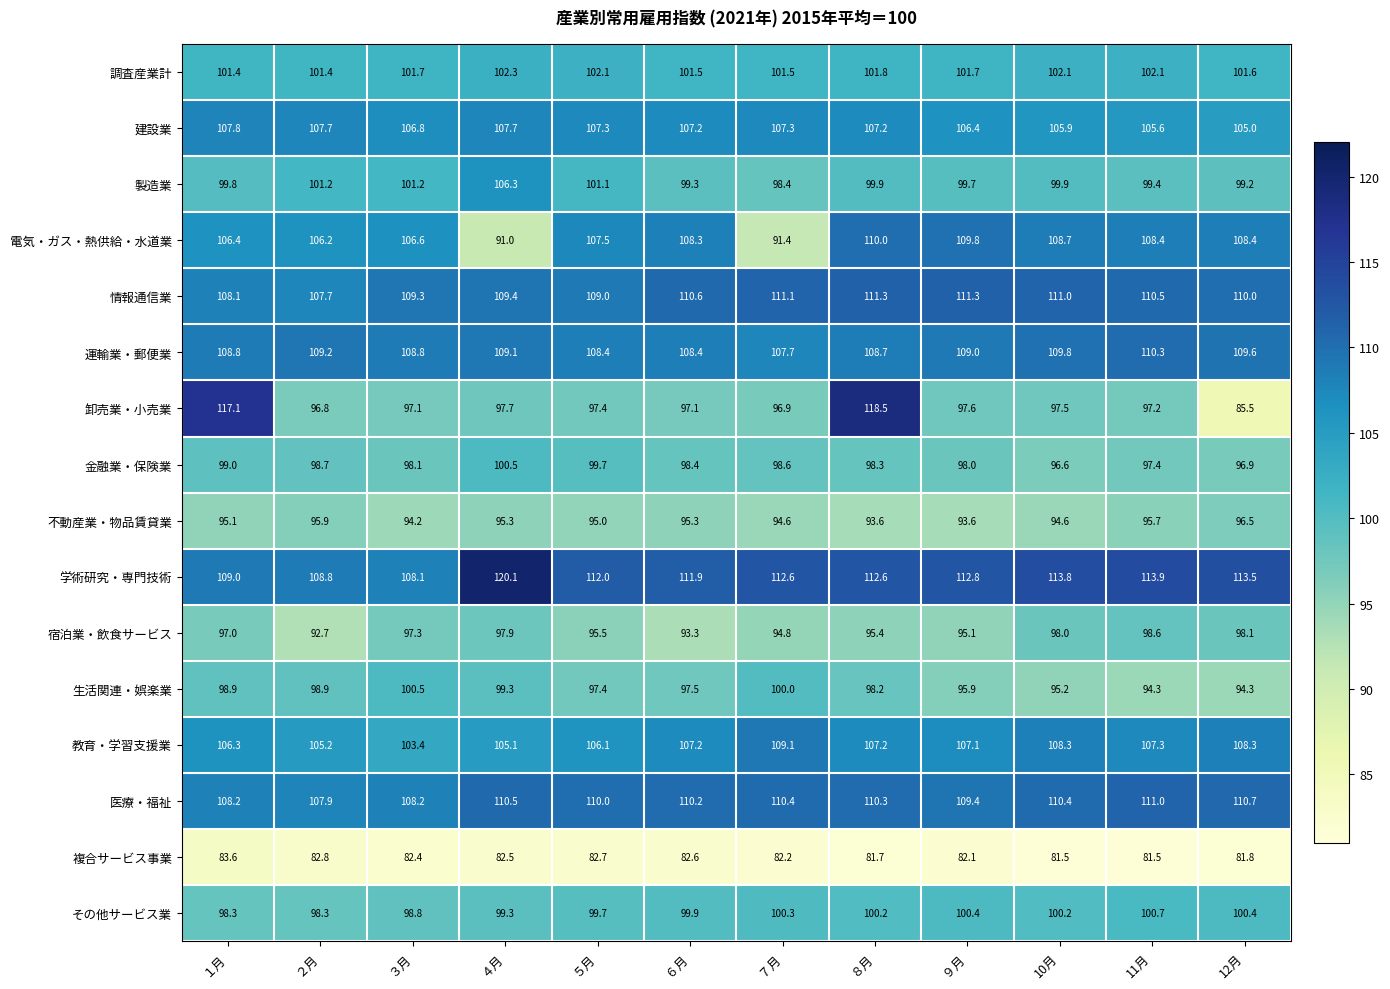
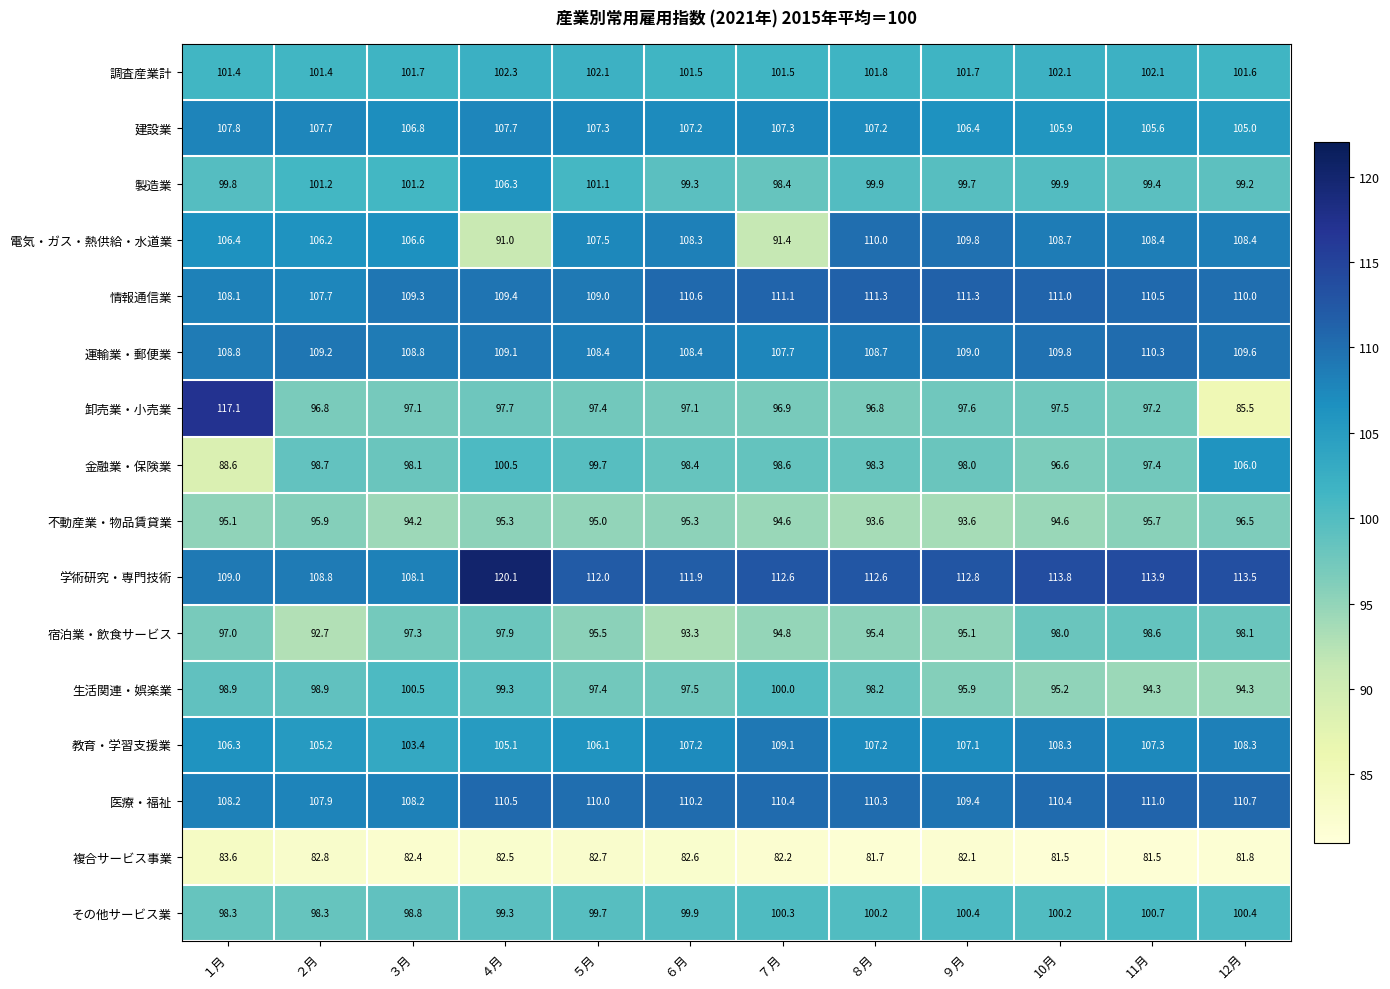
  {
    "調査産業計": {
      "１月": 101.4,
      "２月": 101.4,
      "３月": 101.7,
      "４月": 102.3,
      "５月": 102.1,
      "６月": 101.5,
      "７月": 101.5,
      "８月": 101.8,
      "９月": 101.7,
      "10月": 102.1,
      "11月": 102.1,
      "12月": 101.6
    },
    "建設業": {
      "１月": 107.8,
      "２月": 107.7,
      "３月": 106.8,
      "４月": 107.7,
      "５月": 107.3,
      "６月": 107.2,
      "７月": 107.3,
      "８月": 107.2,
      "９月": 106.4,
      "10月": 105.9,
      "11月": 105.6,
      "12月": 105.0
    },
    "製造業": {
      "１月": 99.8,
      "２月": 101.2,
      "３月": 101.2,
      "４月": 106.3,
      "５月": 101.1,
      "６月": 99.3,
      "７月": 98.4,
      "８月": 99.9,
      "９月": 99.7,
      "10月": 99.9,
      "11月": 99.4,
      "12月": 99.2
    },
    "電気・ガス・熱供給・水道業": {
      "１月": 106.4,
      "２月": 106.2,
      "３月": 106.6,
      "４月": 91.0,
      "５月": 107.5,
      "６月": 108.3,
      "７月": 91.4,
      "８月": 110.0,
      "９月": 109.8,
      "10月": 108.7,
      "11月": 108.4,
      "12月": 108.4
    },
    "情報通信業": {
      "１月": 108.1,
      "２月": 107.7,
      "３月": 109.3,
      "４月": 109.4,
      "５月": 109.0,
      "６月": 110.6,
      "７月": 111.1,
      "８月": 111.3,
      "９月": 111.3,
      "10月": 111.0,
      "11月": 110.5,
      "12月": 110.0
    },
    "運輸業・郵便業": {
      "１月": 108.8,
      "２月": 109.2,
      "３月": 108.8,
      "４月": 109.1,
      "５月": 108.4,
      "６月": 108.4,
      "７月": 107.7,
      "８月": 108.7,
      "９月": 109.0,
      "10月": 109.8,
      "11月": 110.3,
      "12月": 109.6
    },
    "卸売業・小売業": {
      "１月": 117.1,
      "２月": 96.8,
      "３月": 97.1,
      "４月": 97.7,
      "５月": 97.4,
      "６月": 97.1,
      "７月": 96.9,
-     "８月": 118.5,
+     "８月": 96.8,
      "９月": 97.6,
      "10月": 97.5,
      "11月": 97.2,
      "12月": 85.5
    },
    "金融業・保険業": {
-     "１月": 99.0,
+     "１月": 88.6,
      "２月": 98.7,
      "３月": 98.1,
      "４月": 100.5,
      "５月": 99.7,
      "６月": 98.4,
      "７月": 98.6,
      "８月": 98.3,
      "９月": 98.0,
      "10月": 96.6,
      "11月": 97.4,
-     "12月": 96.9
+     "12月": 106.0
    },
    "不動産業・物品賃貸業": {
      "１月": 95.1,
      "２月": 95.9,
      "３月": 94.2,
      "４月": 95.3,
      "５月": 95.0,
      "６月": 95.3,
      "７月": 94.6,
      "８月": 93.6,
      "９月": 93.6,
      "10月": 94.6,
      "11月": 95.7,
      "12月": 96.5
    },
    "学術研究・専門技術": {
      "１月": 109.0,
      "２月": 108.8,
      "３月": 108.1,
      "４月": 120.1,
      "５月": 112.0,
      "６月": 111.9,
      "７月": 112.6,
      "８月": 112.6,
      "９月": 112.8,
      "10月": 113.8,
      "11月": 113.9,
      "12月": 113.5
    },
    "宿泊業・飲食サービス": {
      "１月": 97.0,
      "２月": 92.7,
      "３月": 97.3,
      "４月": 97.9,
      "５月": 95.5,
      "６月": 93.3,
      "７月": 94.8,
      "８月": 95.4,
      "９月": 95.1,
      "10月": 98.0,
      "11月": 98.6,
      "12月": 98.1
    },
    "生活関連・娯楽業": {
      "１月": 98.9,
      "２月": 98.9,
      "３月": 100.5,
      "４月": 99.3,
      "５月": 97.4,
      "６月": 97.5,
      "７月": 100.0,
      "８月": 98.2,
      "９月": 95.9,
      "10月": 95.2,
      "11月": 94.3,
      "12月": 94.3
    },
    "教育・学習支援業": {
      "１月": 106.3,
      "２月": 105.2,
      "３月": 103.4,
      "４月": 105.1,
      "５月": 106.1,
      "６月": 107.2,
      "７月": 109.1,
      "８月": 107.2,
      "９月": 107.1,
      "10月": 108.3,
      "11月": 107.3,
      "12月": 108.3
    },
    "医療・福祉": {
      "１月": 108.2,
      "２月": 107.9,
      "３月": 108.2,
      "４月": 110.5,
      "５月": 110.0,
      "６月": 110.2,
      "７月": 110.4,
      "８月": 110.3,
      "９月": 109.4,
      "10月": 110.4,
      "11月": 111.0,
      "12月": 110.7
    },
    "複合サービス事業": {
      "１月": 83.6,
      "２月": 82.8,
      "３月": 82.4,
      "４月": 82.5,
      "５月": 82.7,
      "６月": 82.6,
      "７月": 82.2,
      "８月": 81.7,
      "９月": 82.1,
      "10月": 81.5,
      "11月": 81.5,
      "12月": 81.8
    },
    "その他サービス業": {
      "１月": 98.3,
      "２月": 98.3,
      "３月": 98.8,
      "４月": 99.3,
      "５月": 99.7,
      "６月": 99.9,
      "７月": 100.3,
      "８月": 100.2,
      "９月": 100.4,
      "10月": 100.2,
      "11月": 100.7,
      "12月": 100.4
    }
  }
